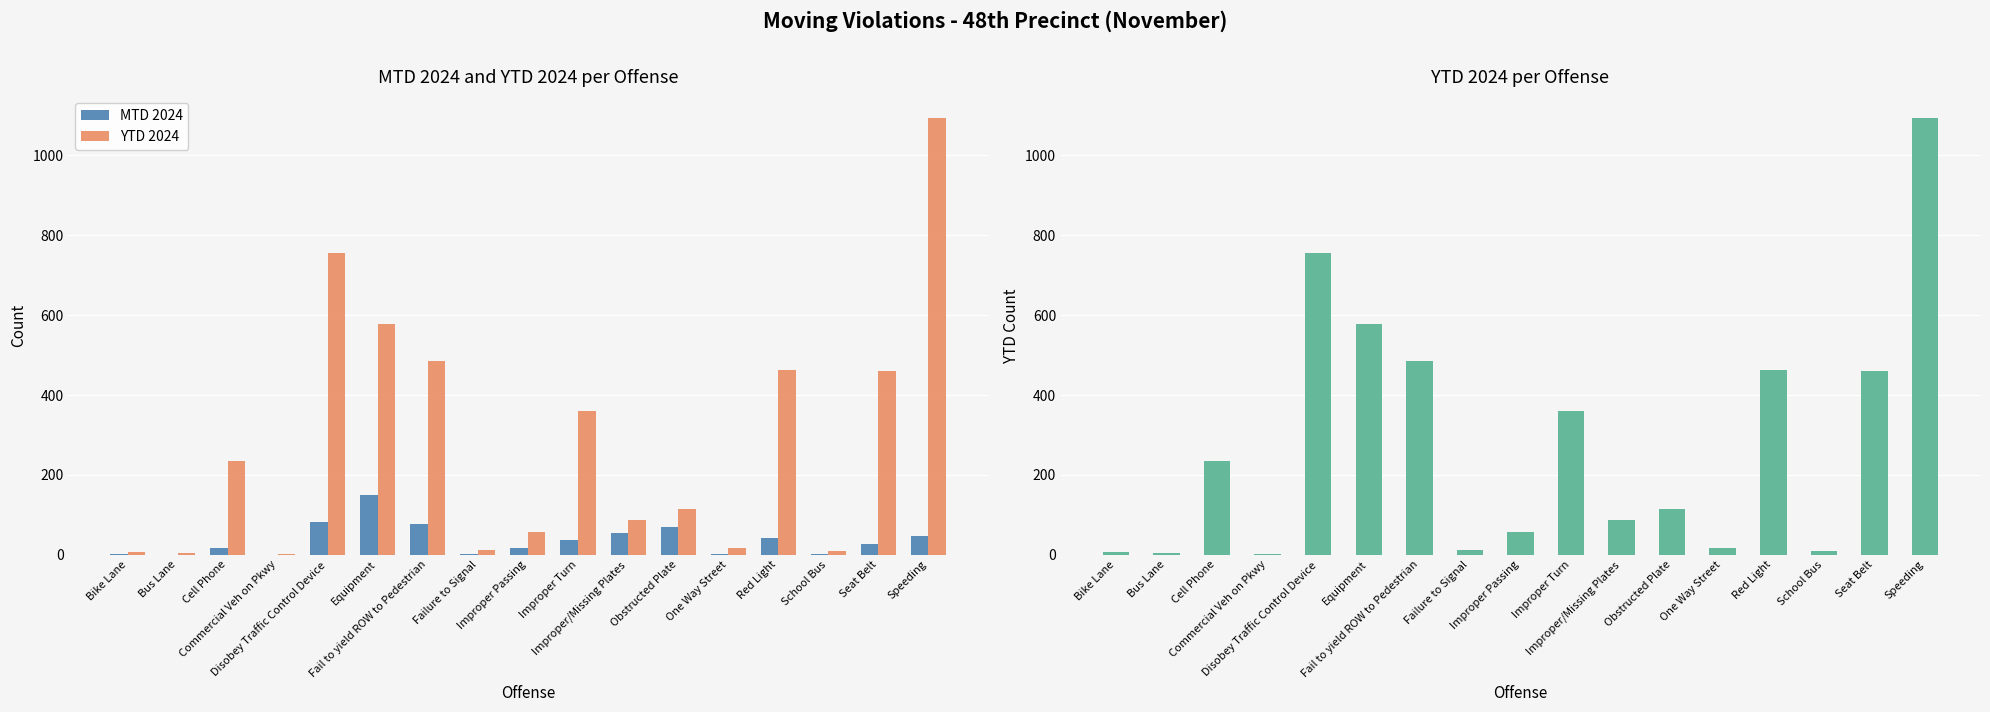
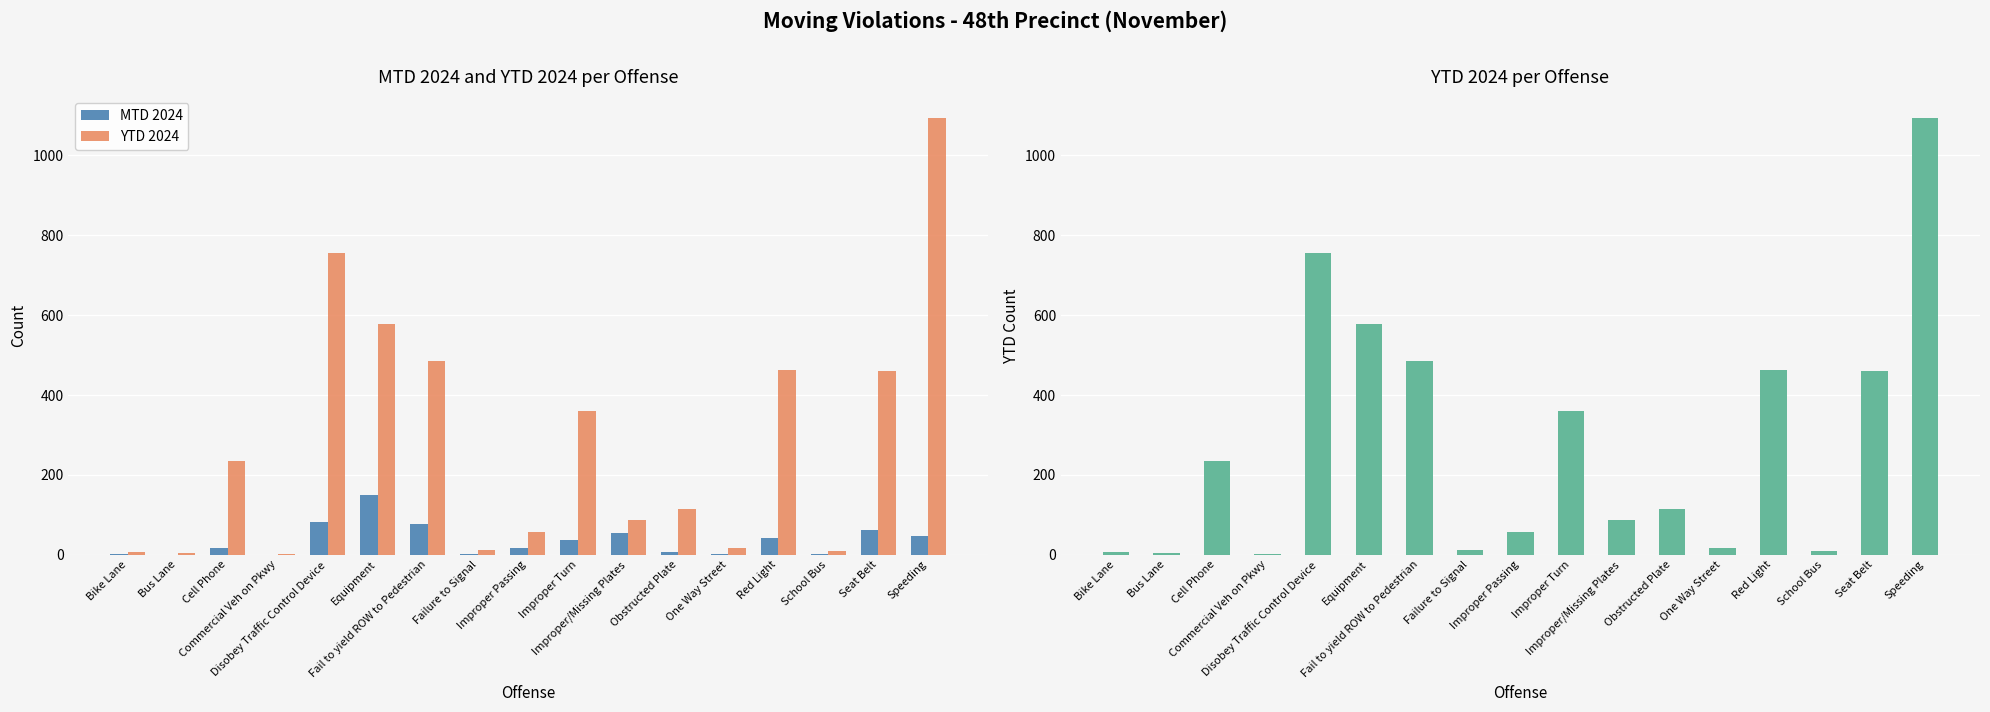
  {
    "MTD 2024 and YTD 2024 per Offense": {
      "MTD 2024": {
        "Bus Lane": 0,
        "Cell Phone": 20,
        "Commercial Veh on Pkwy": 0,
        "Disobey Traffic Control Device": 80,
        "Equipment": 150,
        "Fail to yield ROW to Pedestrian": 80,
        "Improper Passing": 20,
        "Improper Turn": 40,
        "Improper/Missing Plates": 60,
-       "Obstructed Plate": 70,
+       "Obstructed Plate": 10,
        "Red Light": 40,
-       "Seat Belt": 30,
+       "Seat Belt": 60,
        "Speeding": 50
      },
      "YTD 2024": {
        "Cell Phone": 240,
        "Disobey Traffic Control Device": 760,
        "Equipment": 580,
        "Fail to yield ROW to Pedestrian": 490,
        "Failure to Signal": 10,
        "Improper Passing": 60,
        "Improper Turn": 360,
        "Improper/Missing Plates": 90,
        "Obstructed Plate": 110,
        "One Way Street": 20,
        "Red Light": 460,
        "School Bus": 10,
        "Seat Belt": 460,
        "Speeding": 1090
      }
    },
    "YTD 2024 per Offense": {
      "Cell Phone": 240,
      "Disobey Traffic Control Device": 760,
      "Equipment": 580,
      "Fail to yield ROW to Pedestrian": 490,
      "Failure to Signal": 10,
      "Improper Passing": 60,
      "Improper Turn": 360,
      "Improper/Missing Plates": 90,
      "Obstructed Plate": 110,
      "One Way Street": 20,
      "Red Light": 460,
      "School Bus": 10,
      "Seat Belt": 460,
      "Speeding": 1090
    }
  }
